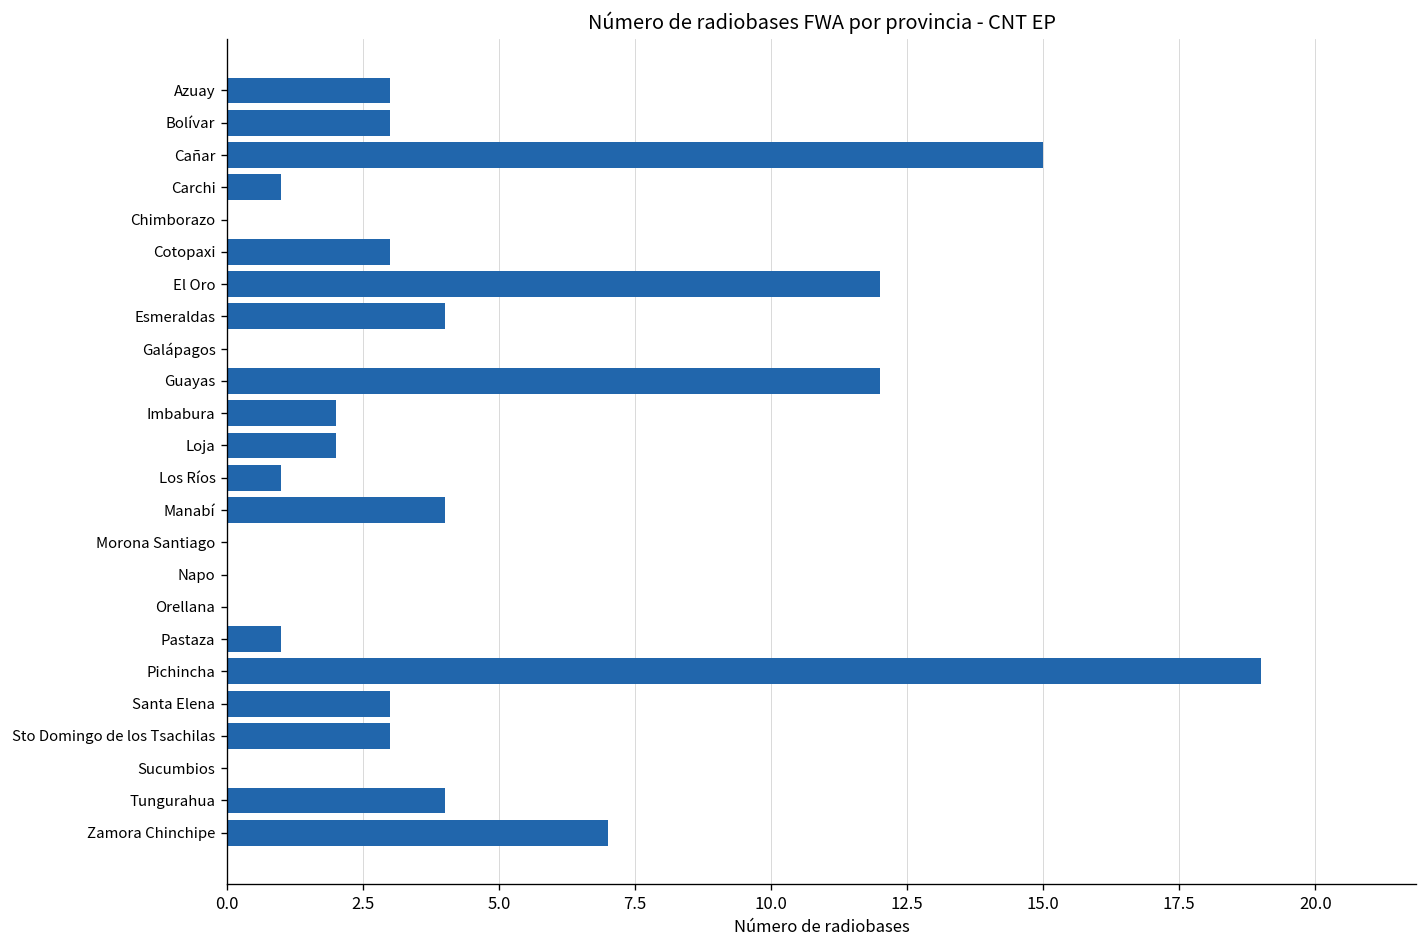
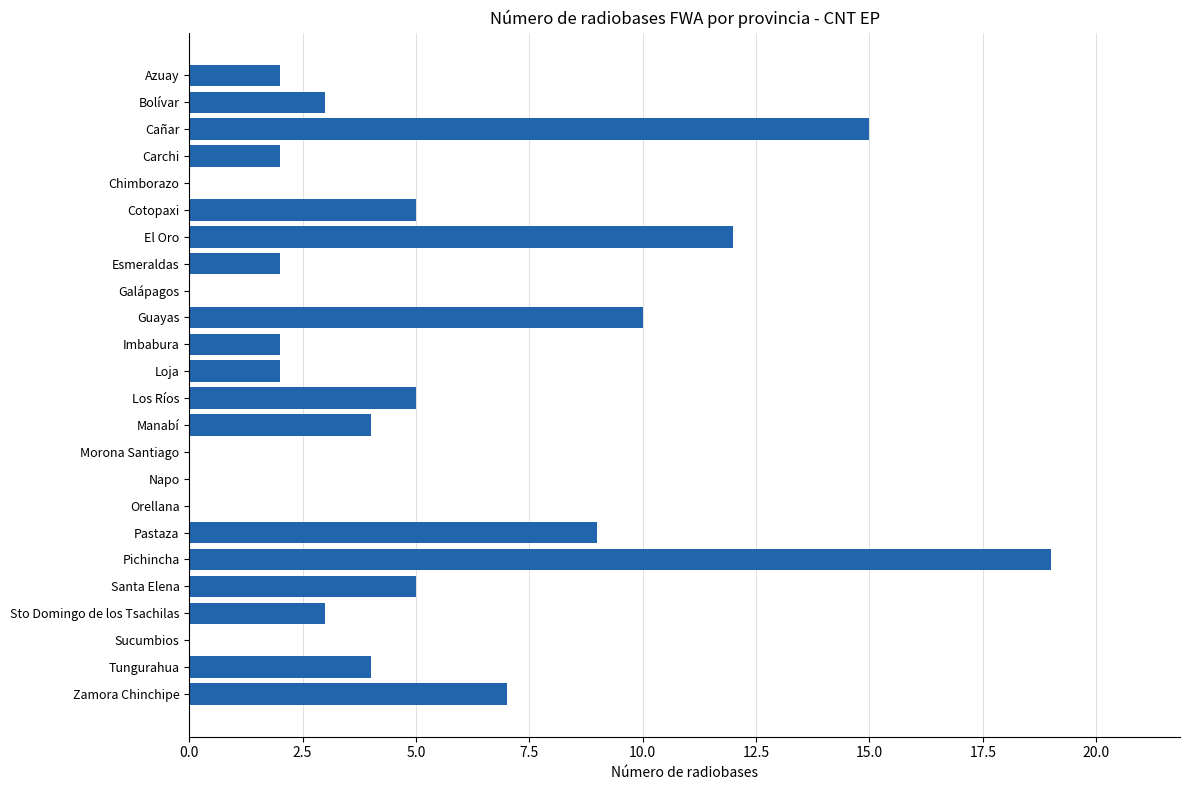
  {
-   "Azuay": 3,
+   "Azuay": 2,
    "Bolívar": 3,
    "Cañar": 15,
-   "Carchi": 1,
+   "Carchi": 2,
    "Chimborazo": 0,
-   "Cotopaxi": 3,
+   "Cotopaxi": 5,
    "El Oro": 12,
-   "Esmeraldas": 4,
+   "Esmeraldas": 2,
    "Galápagos": 0,
-   "Guayas": 12,
+   "Guayas": 10,
    "Imbabura": 2,
    "Loja": 2,
-   "Los Ríos": 1,
+   "Los Ríos": 5,
    "Manabí": 4,
    "Morona Santiago": 0,
    "Napo": 0,
    "Orellana": 0,
-   "Pastaza": 1,
+   "Pastaza": 9,
    "Pichincha": 19,
-   "Santa Elena": 3,
+   "Santa Elena": 5,
    "Sto Domingo de los Tsachilas": 3,
    "Sucumbios": 0,
    "Tungurahua": 4,
    "Zamora Chinchipe": 7
  }
